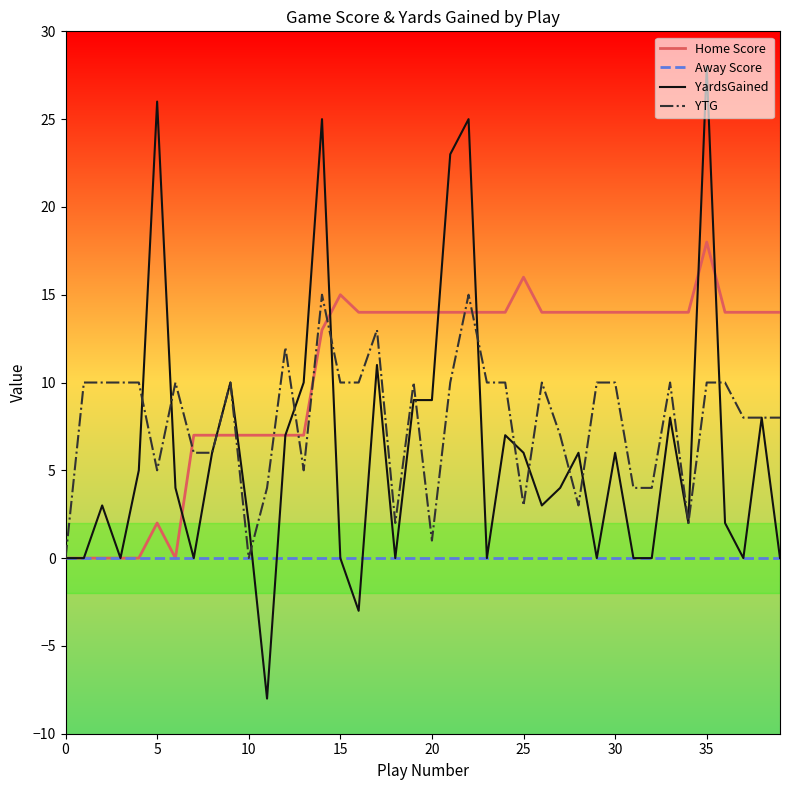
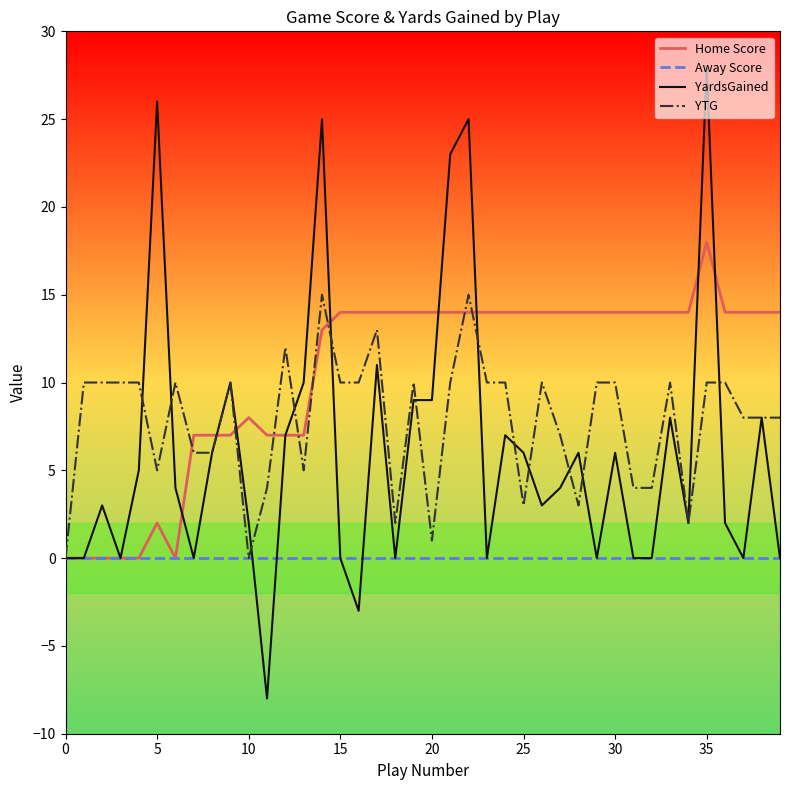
  {
    "Home Score": {
      "5": 2,
-     "10": 7,
-     "15": 15,
+     "10": 8,
+     "15": 14,
      "20": 14,
-     "25": 16,
+     "25": 14,
      "30": 14,
      "35": 18
    },
    "Away Score": {
      "5": 0,
      "20": 0,
      "25": 0,
      "30": 0,
      "35": 0
    }
  }
